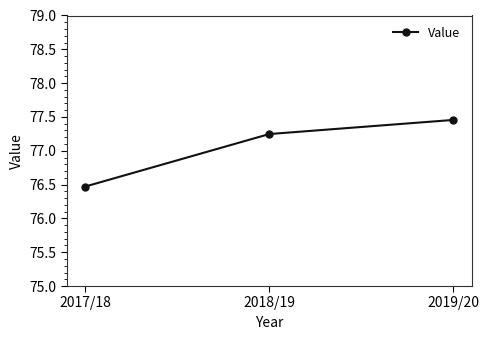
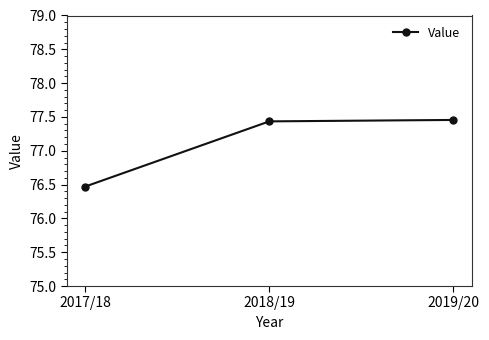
  {
    "2017/18": 76.5,
-   "2018/19": 77.2,
+   "2018/19": 77.4,
    "2019/20": 77.5
  }
